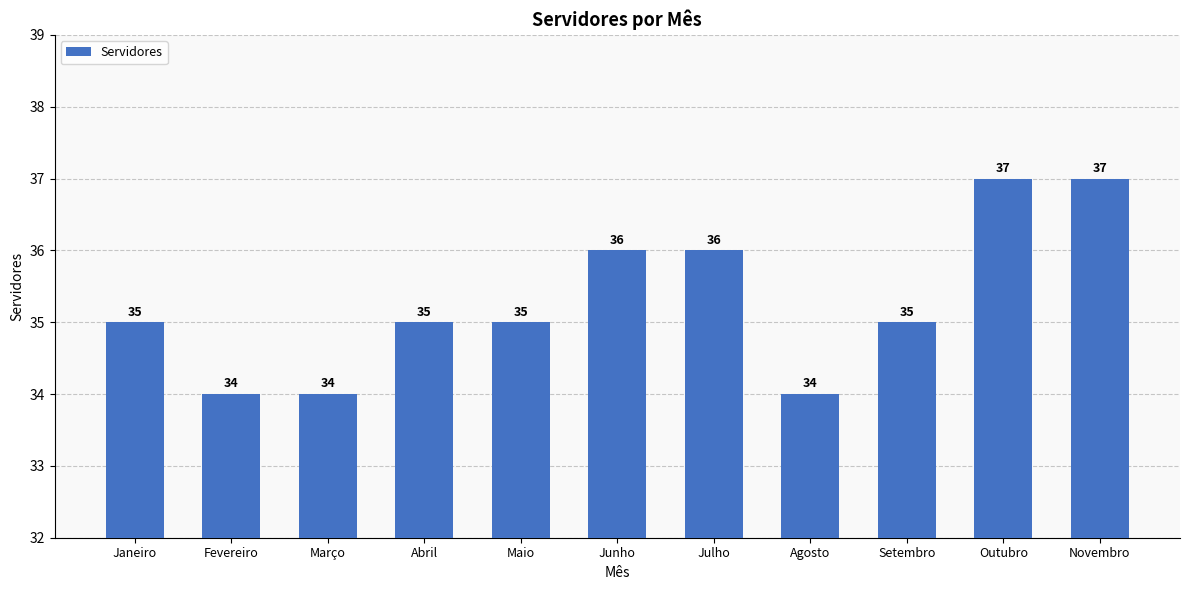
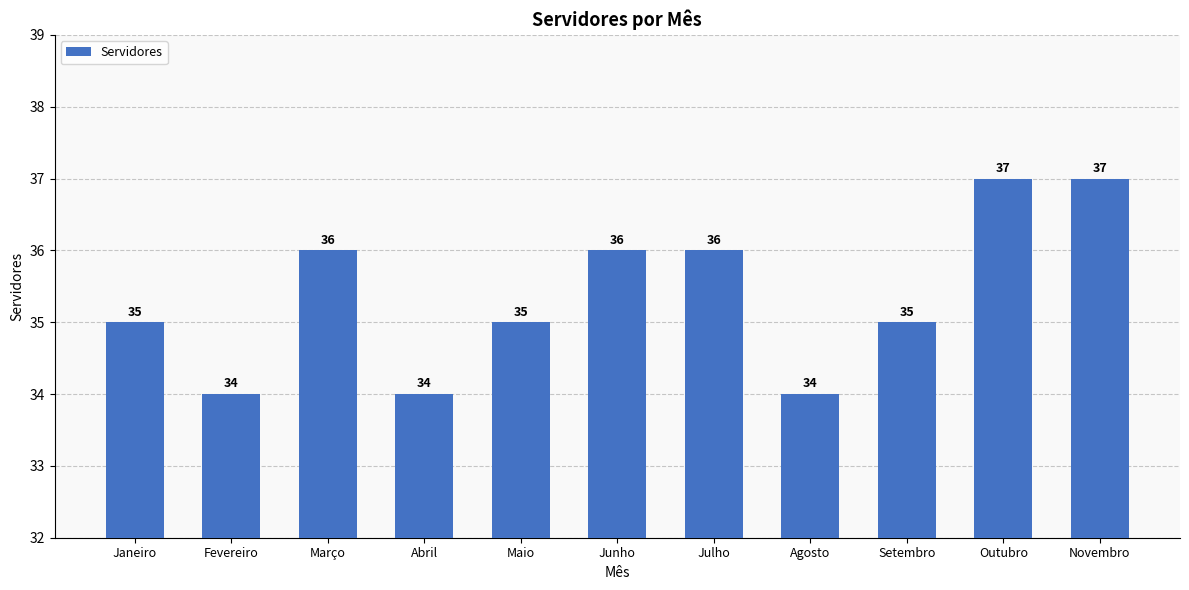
  {
    "Janeiro": 35,
    "Fevereiro": 34,
-   "Março": 34,
-   "Abril": 35,
+   "Março": 36,
+   "Abril": 34,
    "Maio": 35,
    "Junho": 36,
    "Julho": 36,
    "Agosto": 34,
    "Setembro": 35,
    "Outubro": 37,
    "Novembro": 37
  }
